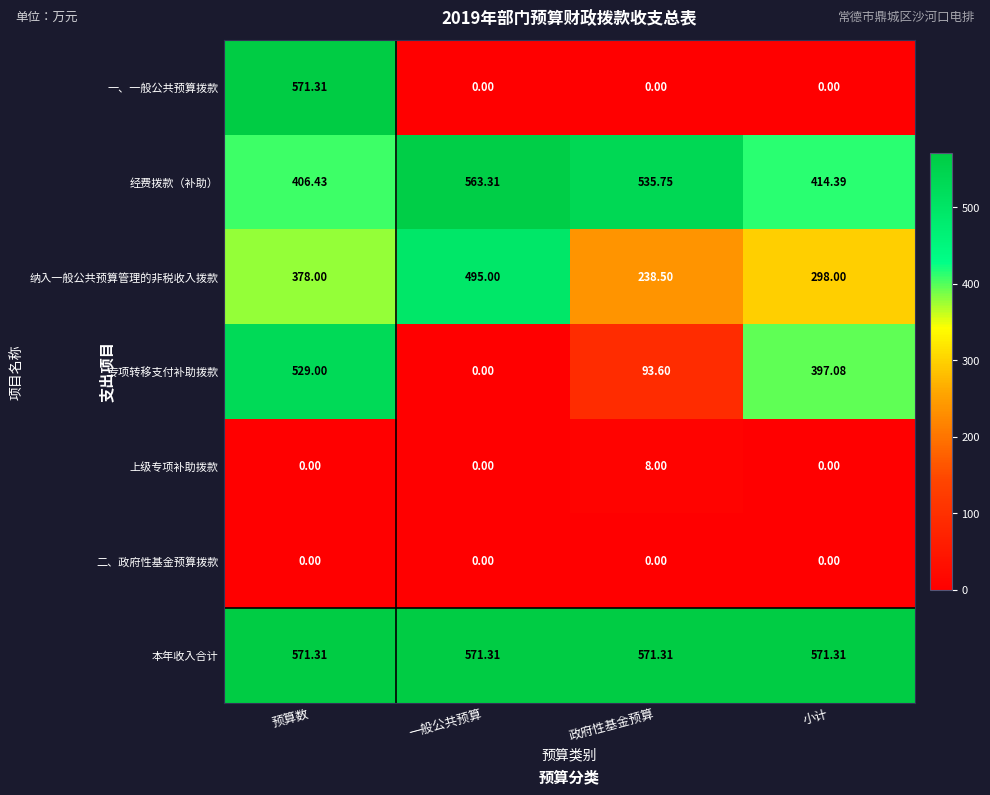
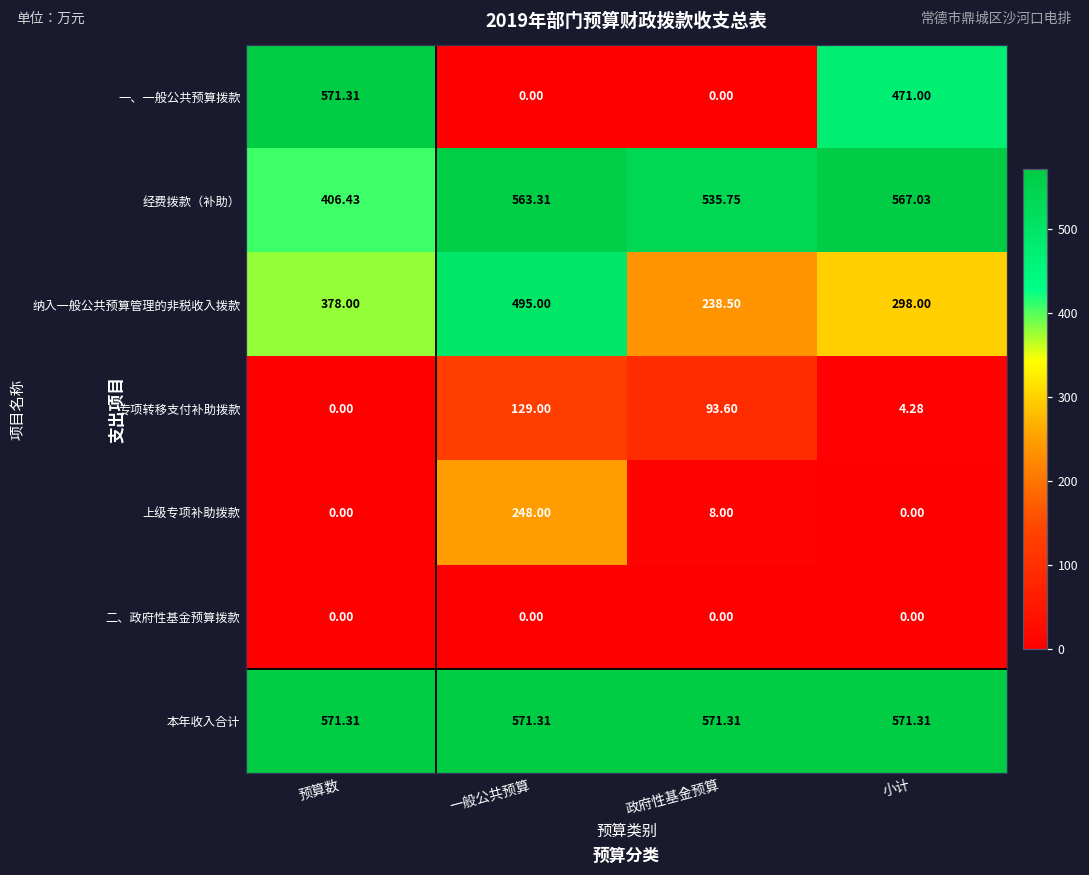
  {
    "一、一般公共预算拨款": {
      "预算数": 571.31,
      "一般公共预算": 0.00,
      "政府性基金预算": 0.00,
-     "小计": 0.00
+     "小计": 471.00
    },
    "经费拨款（补助）": {
      "预算数": 406.43,
      "一般公共预算": 563.31,
      "政府性基金预算": 535.75,
-     "小计": 414.39
+     "小计": 567.03
    },
    "纳入一般公共预算管理的非税收入拨款": {
      "预算数": 378.00,
      "一般公共预算": 495.00,
      "政府性基金预算": 238.50,
      "小计": 298.00
    },
    "专项转移支付补助拨款": {
-     "预算数": 529.00,
-     "一般公共预算": 0.00,
+     "预算数": 0.00,
+     "一般公共预算": 129.00,
      "政府性基金预算": 93.60,
-     "小计": 397.08
+     "小计": 4.28
    },
    "上级专项补助拨款": {
      "预算数": 0.00,
-     "一般公共预算": 0.00,
+     "一般公共预算": 248.00,
      "政府性基金预算": 8.00,
      "小计": 0.00
    },
    "二、政府性基金预算拨款": {
      "预算数": 0.00,
      "一般公共预算": 0.00,
      "政府性基金预算": 0.00,
      "小计": 0.00
    },
    "本年收入合计": {
      "预算数": 571.31,
      "一般公共预算": 571.31,
      "政府性基金预算": 571.31,
      "小计": 571.31
    }
  }
